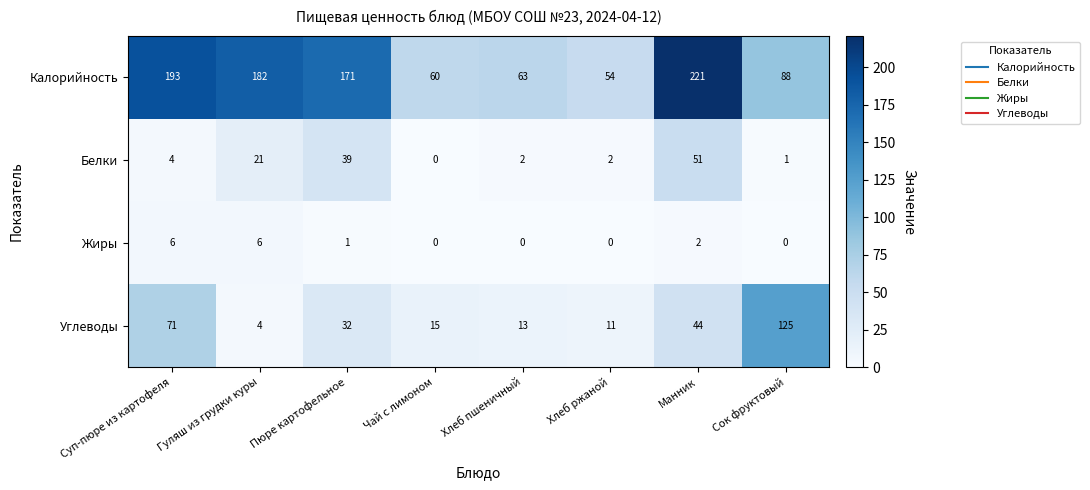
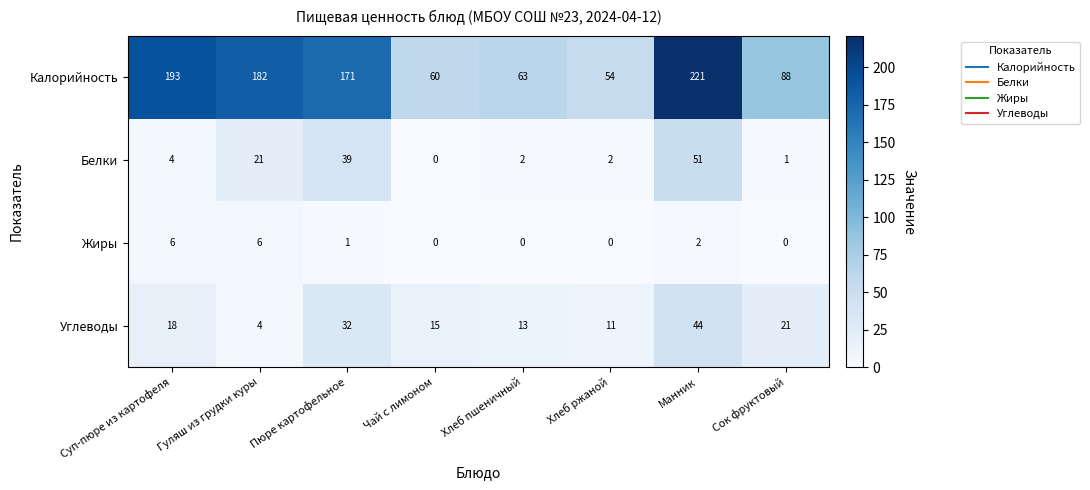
  {
    "Калорийность": {
      "Суп-пюре из картофеля": 193,
      "Гуляш из грудки куры": 182,
      "Пюре картофельное": 171,
      "Чай с лимоном": 60,
      "Хлеб пшеничный": 63,
      "Хлеб ржаной": 54,
      "Манник": 221,
      "Сок фруктовый": 88
    },
    "Белки": {
      "Суп-пюре из картофеля": 4,
      "Гуляш из грудки куры": 21,
      "Пюре картофельное": 39,
      "Чай с лимоном": 0,
      "Хлеб пшеничный": 2,
      "Хлеб ржаной": 2,
      "Манник": 51,
      "Сок фруктовый": 1
    },
    "Жиры": {
      "Суп-пюре из картофеля": 6,
      "Гуляш из грудки куры": 6,
      "Пюре картофельное": 1,
      "Чай с лимоном": 0,
      "Хлеб пшеничный": 0,
      "Хлеб ржаной": 0,
      "Манник": 2,
      "Сок фруктовый": 0
    },
    "Углеводы": {
-     "Суп-пюре из картофеля": 71,
+     "Суп-пюре из картофеля": 18,
      "Гуляш из грудки куры": 4,
      "Пюре картофельное": 32,
      "Чай с лимоном": 15,
      "Хлеб пшеничный": 13,
      "Хлеб ржаной": 11,
      "Манник": 44,
-     "Сок фруктовый": 125
+     "Сок фруктовый": 21
    }
  }
